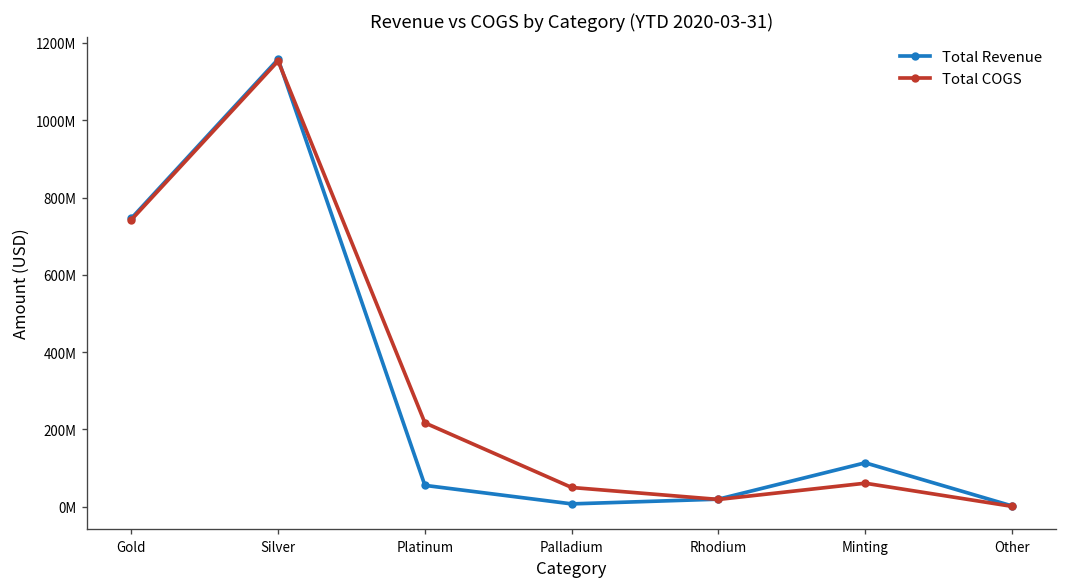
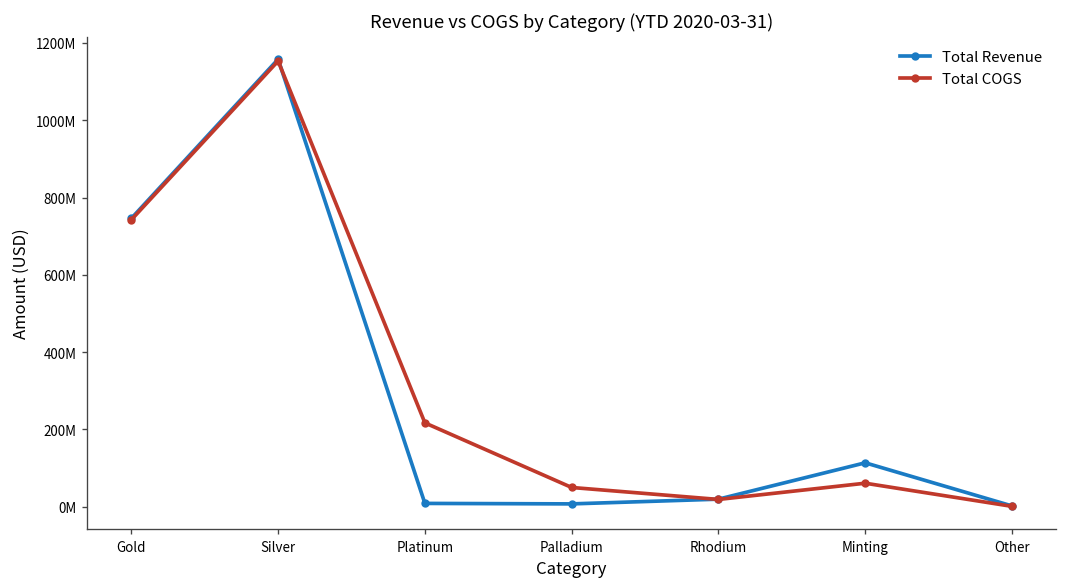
  {
    "Total Revenue": {
-     "Platinum": 60000000,
+     "Platinum": 10000000,
      "Palladium": 10000000,
      "Minting": 110000000
    },
    "Total COGS": {
      "Platinum": 220000000,
      "Palladium": 50000000,
      "Minting": 60000000
    }
  }
